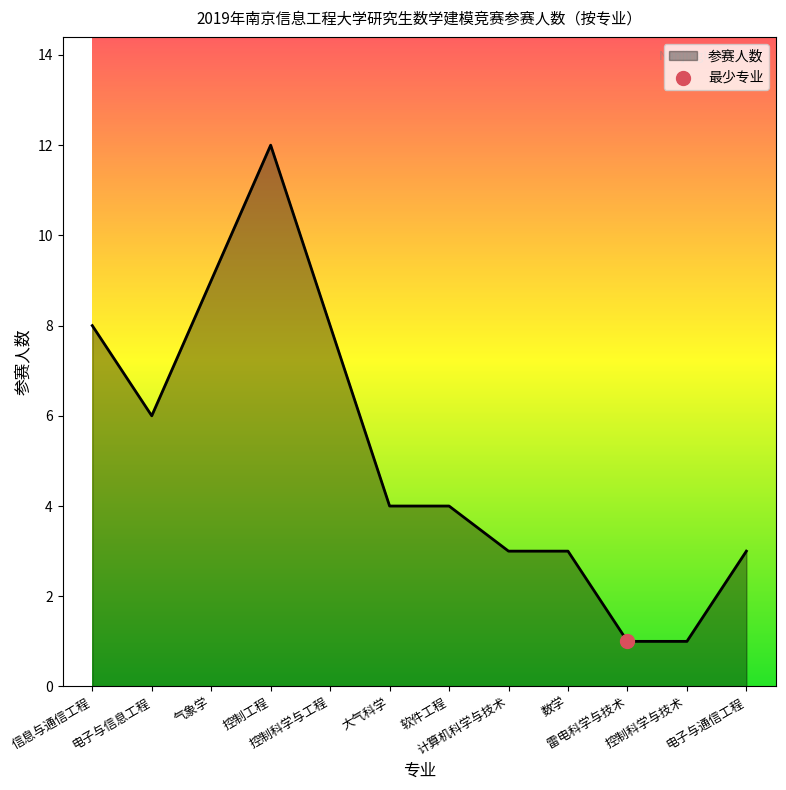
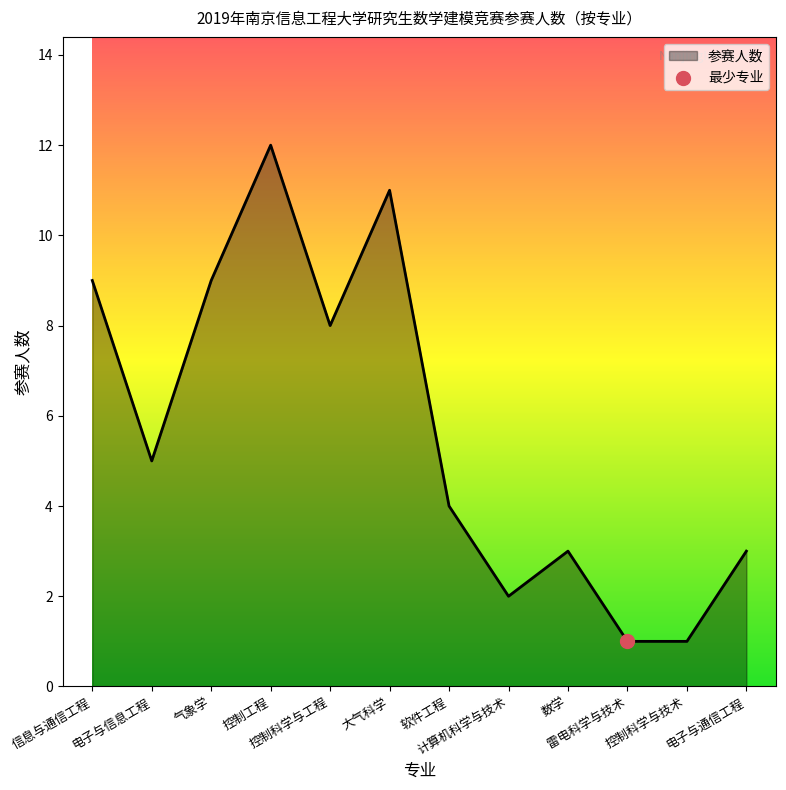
  {
    "参赛人数": {
-     "信息与通信工程": 8,
-     "电子与信息工程": 6,
+     "信息与通信工程": 9,
+     "电子与信息工程": 5,
      "气象学": 9,
      "控制工程": 12,
      "控制科学与工程": 8,
-     "大气科学": 4,
+     "大气科学": 11,
      "软件工程": 4,
-     "计算机科学与技术": 3,
+     "计算机科学与技术": 2,
      "数学": 3,
      "控制科学与技术": 1,
      "电子与通信工程": 3
    }
  }
